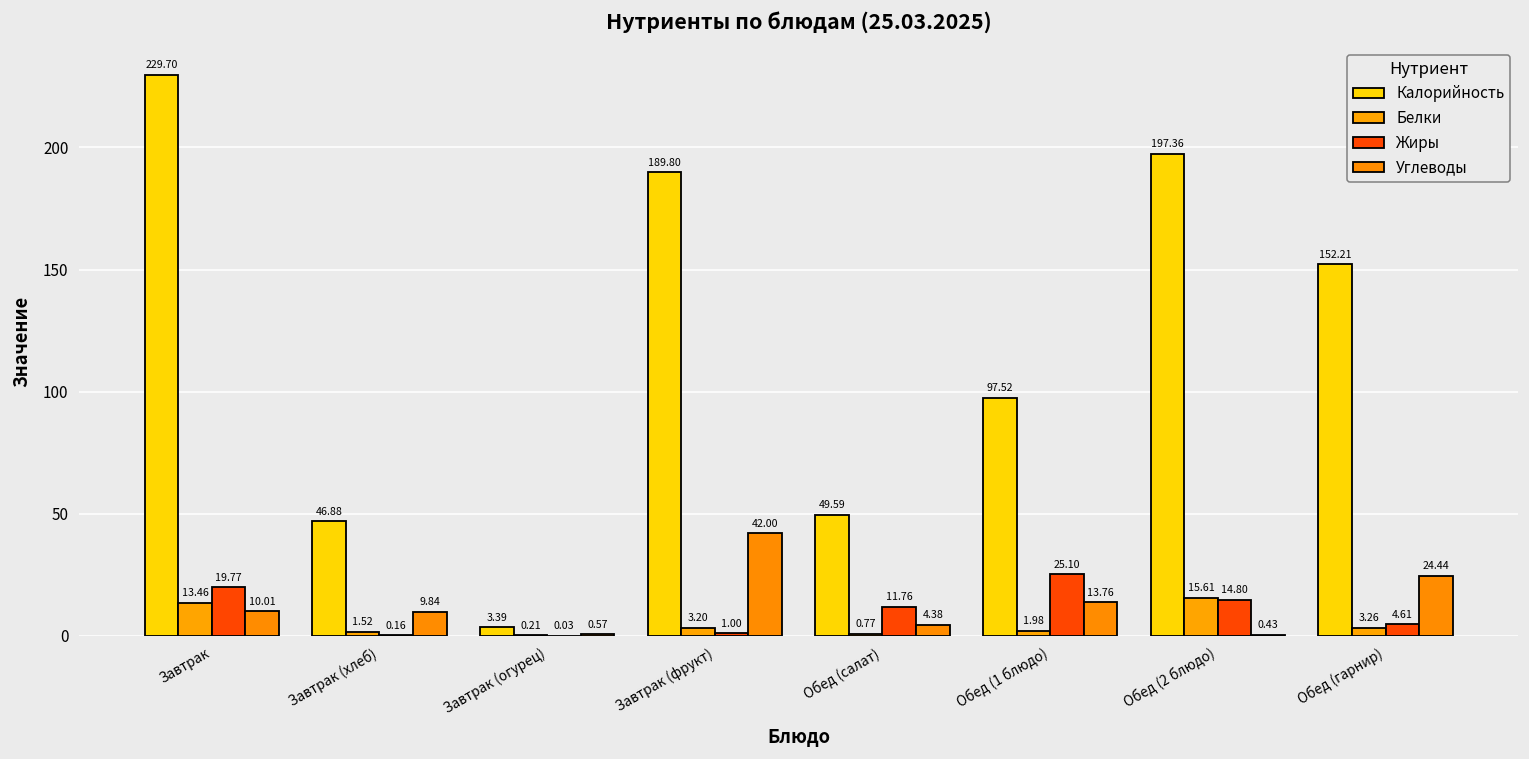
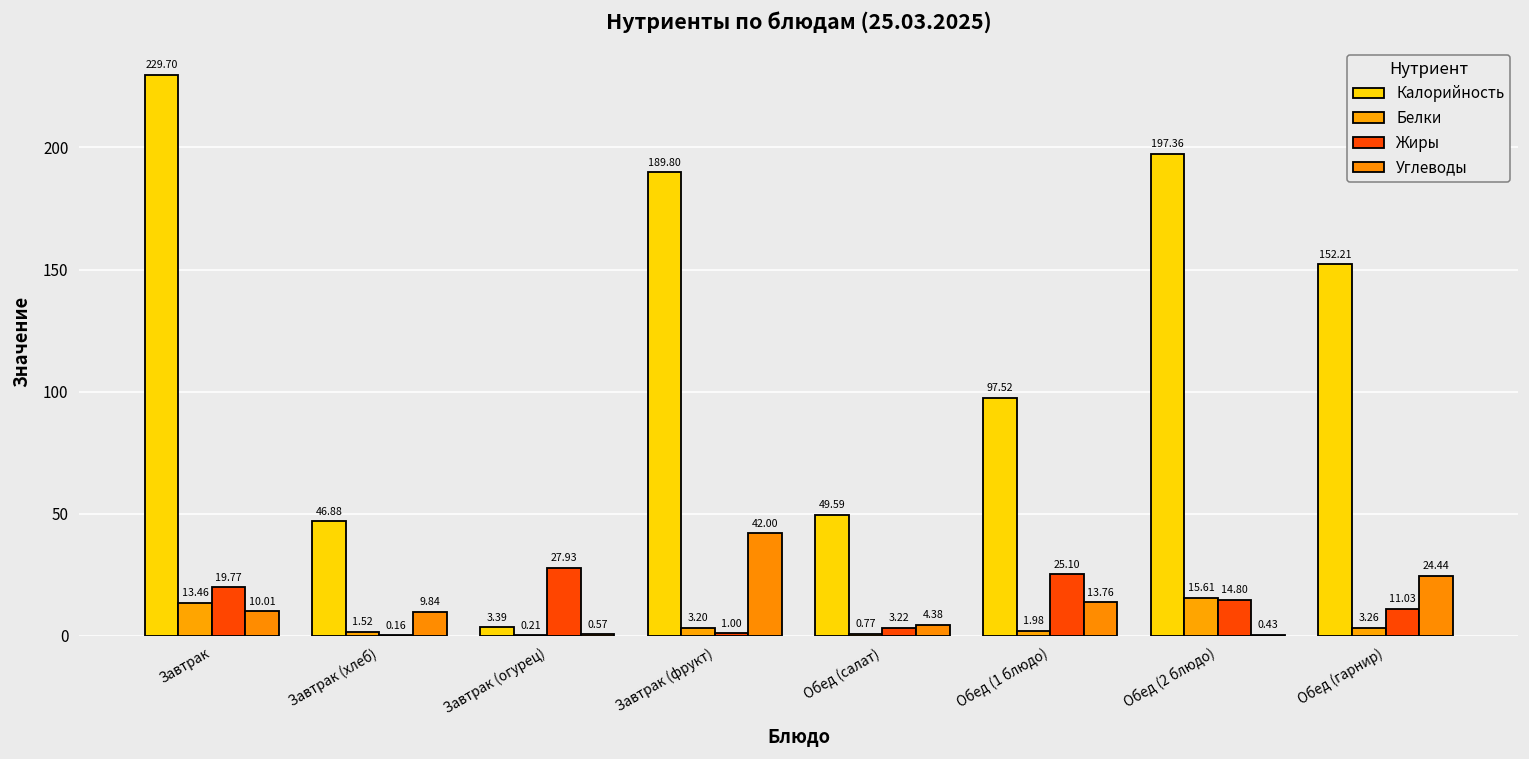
  {
    "Жиры": {
      "Завтрак": 19.77,
      "Завтрак (хлеб)": 0.16,
-     "Завтрак (огурец)": 0.03,
+     "Завтрак (огурец)": 27.93,
      "Завтрак (фрукт)": 1.00,
-     "Обед (салат)": 11.76,
+     "Обед (салат)": 3.22,
      "Обед (1 блюдо)": 25.10,
      "Обед (2 блюдо)": 14.80,
-     "Обед (гарнир)": 4.61
+     "Обед (гарнир)": 11.03
    }
  }
